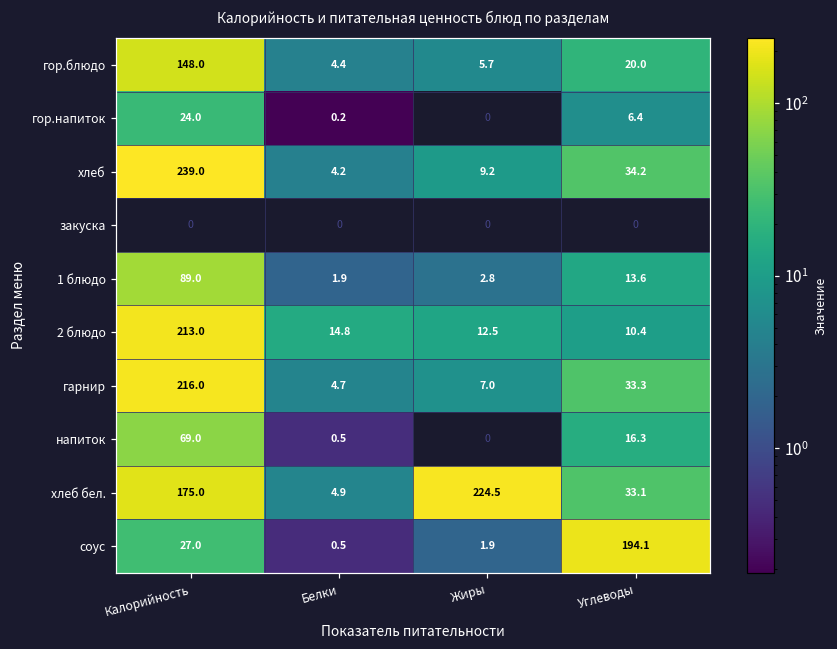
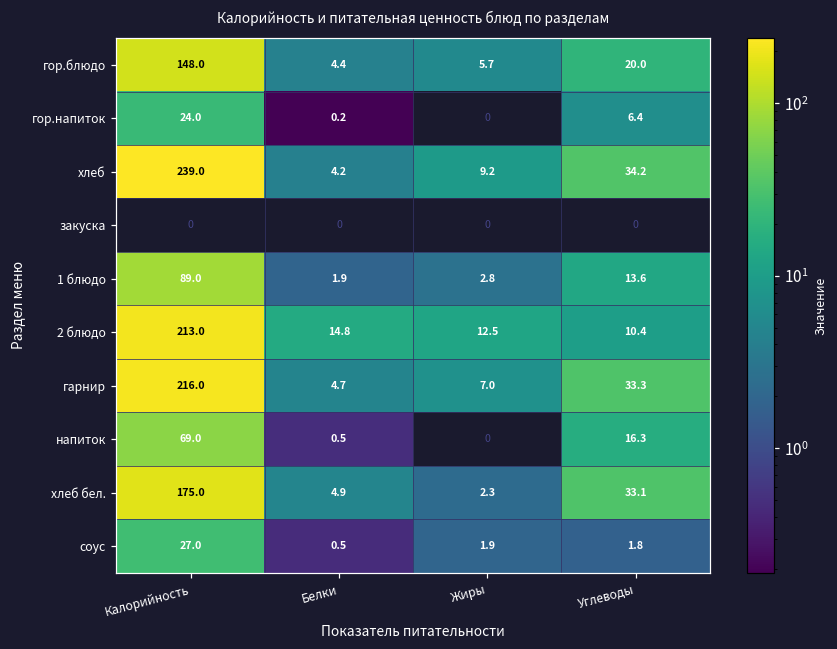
  {
    "гор.блюдо": {
      "Калорийность": 148.0,
      "Белки": 4.4,
      "Жиры": 5.7,
      "Углеводы": 20.0
    },
    "гор.напиток": {
      "Калорийность": 24.0,
      "Белки": 0.2,
      "Углеводы": 6.4
    },
    "хлеб": {
      "Калорийность": 239.0,
      "Белки": 4.2,
      "Жиры": 9.2,
      "Углеводы": 34.2
    },
    "1 блюдо": {
      "Калорийность": 89.0,
      "Белки": 1.9,
      "Жиры": 2.8,
      "Углеводы": 13.6
    },
    "2 блюдо": {
      "Калорийность": 213.0,
      "Белки": 14.8,
      "Жиры": 12.5,
      "Углеводы": 10.4
    },
    "гарнир": {
      "Калорийность": 216.0,
      "Белки": 4.7,
      "Жиры": 7.0,
      "Углеводы": 33.3
    },
    "напиток": {
      "Калорийность": 69.0,
      "Белки": 0.5,
      "Углеводы": 16.3
    },
    "хлеб бел.": {
      "Калорийность": 175.0,
      "Белки": 4.9,
-     "Жиры": 224.5,
+     "Жиры": 2.3,
      "Углеводы": 33.1
    },
    "соус": {
      "Калорийность": 27.0,
      "Белки": 0.5,
      "Жиры": 1.9,
-     "Углеводы": 194.1
+     "Углеводы": 1.8
    }
  }
